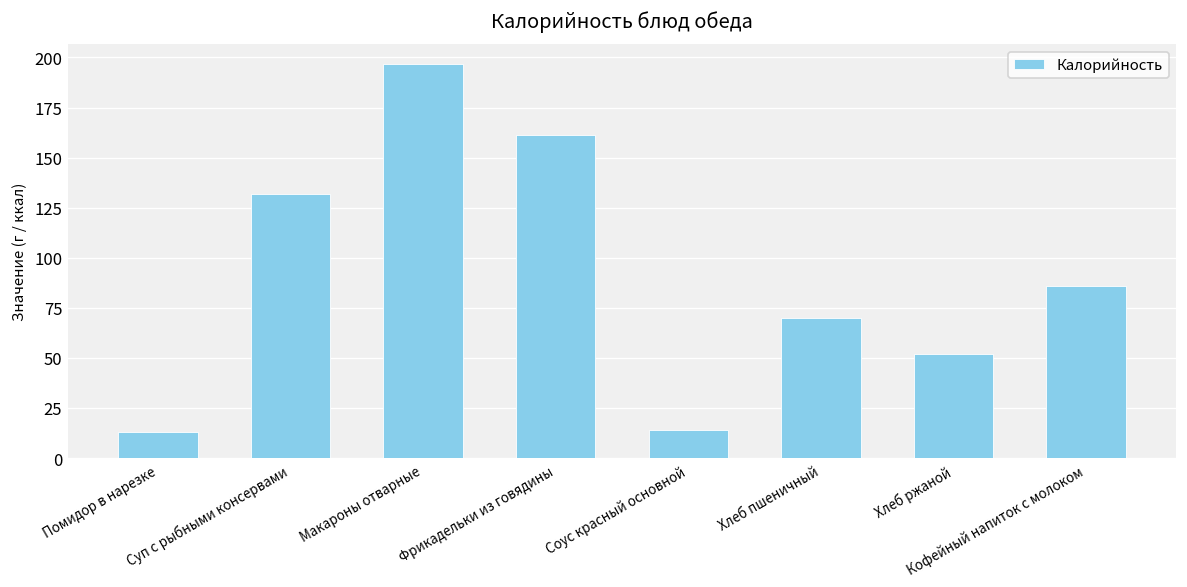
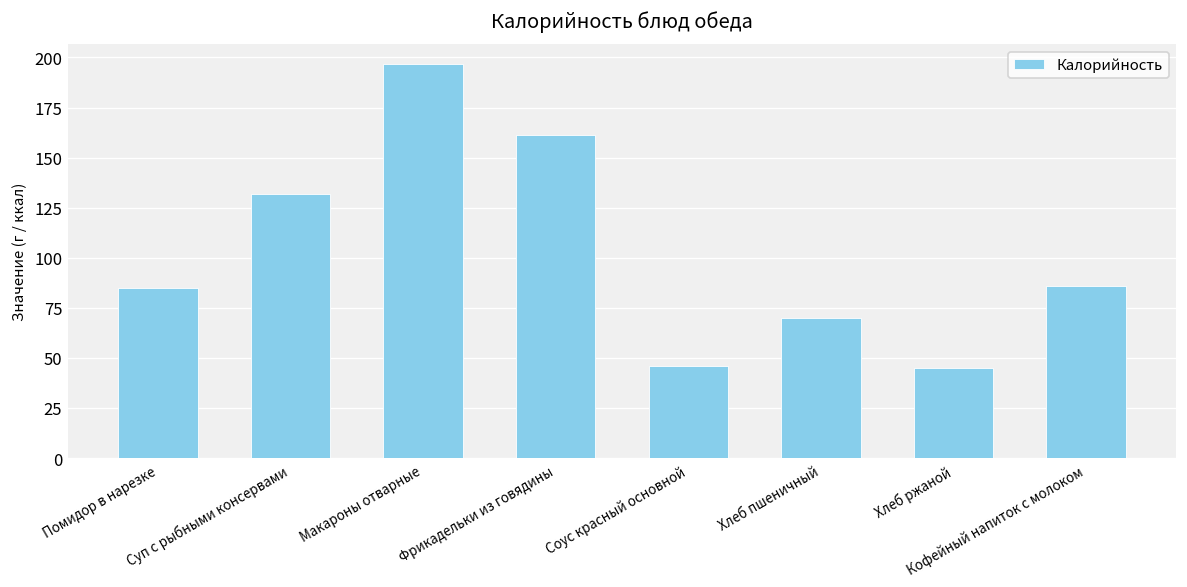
  {
-   "Помидор в нарезке": 13,
+   "Помидор в нарезке": 85,
    "Суп с рыбными консервами": 132,
    "Макароны отварные": 197,
    "Фрикадельки из говядины": 161,
-   "Соус красный основной": 14,
+   "Соус красный основной": 46,
    "Хлеб пшеничный": 70,
-   "Хлеб ржаной": 52,
+   "Хлеб ржаной": 45,
    "Кофейный напиток с молоком": 86
  }
